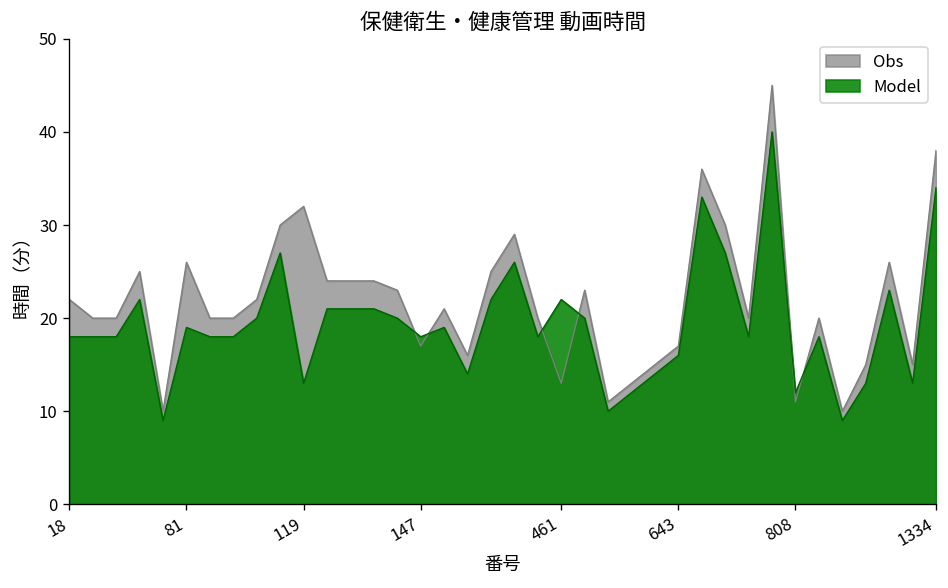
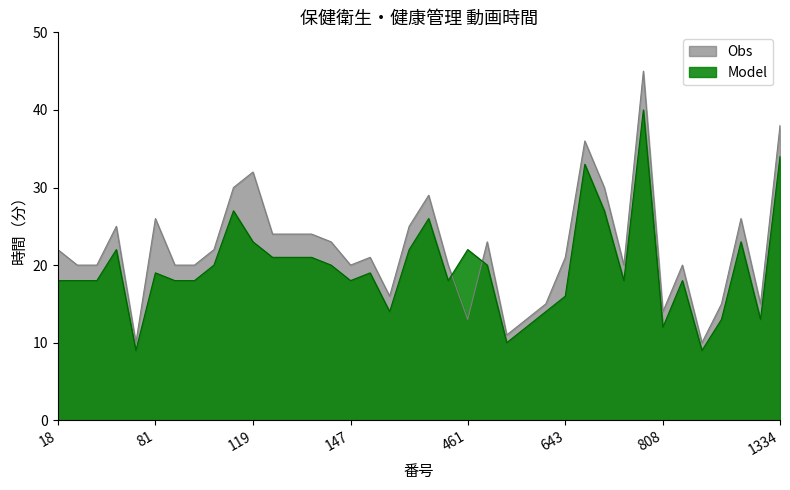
  {
    "Obs": {
      "18": 22,
      "81": 26,
      "119": 32,
-     "147": 17,
+     "147": 20,
      "461": 13,
-     "643": 17,
-     "808": 11,
+     "643": 21,
+     "808": 14,
      "1334": 38
    },
    "Model": {
      "18": 18,
      "81": 19,
-     "119": 13,
+     "119": 23,
      "147": 18,
      "461": 22,
      "643": 16,
      "808": 12,
      "1334": 34
    }
  }
